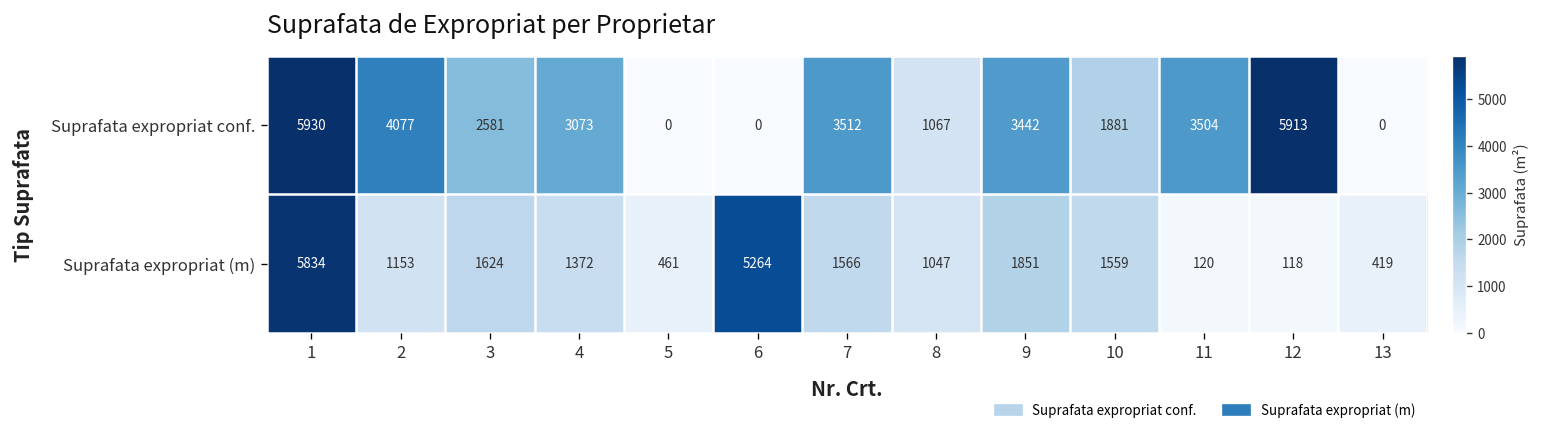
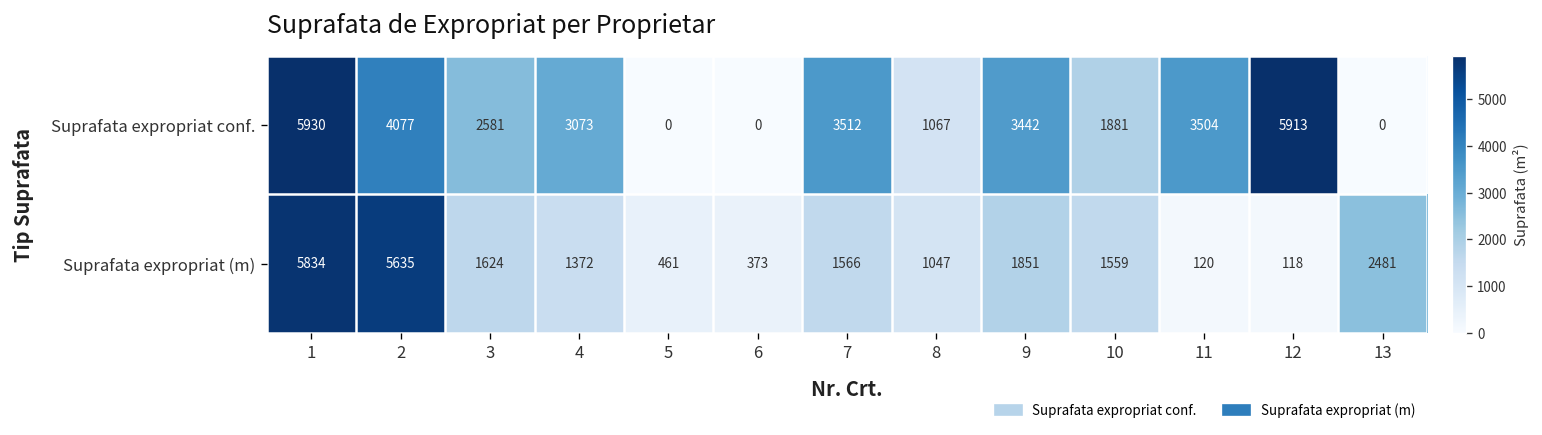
  {
    "Suprafata expropriat conf.": {
      "1": 5930,
      "2": 4077,
      "3": 2581,
      "4": 3073,
      "5": 0,
      "6": 0,
      "7": 3512,
      "8": 1067,
      "9": 3442,
      "10": 1881,
      "11": 3504,
      "12": 5913,
      "13": 0
    },
    "Suprafata expropriat (m)": {
      "1": 5834,
-     "2": 1153,
+     "2": 5635,
      "3": 1624,
      "4": 1372,
      "5": 461,
-     "6": 5264,
+     "6": 373,
      "7": 1566,
      "8": 1047,
      "9": 1851,
      "10": 1559,
      "11": 120,
      "12": 118,
-     "13": 419
+     "13": 2481
    }
  }
